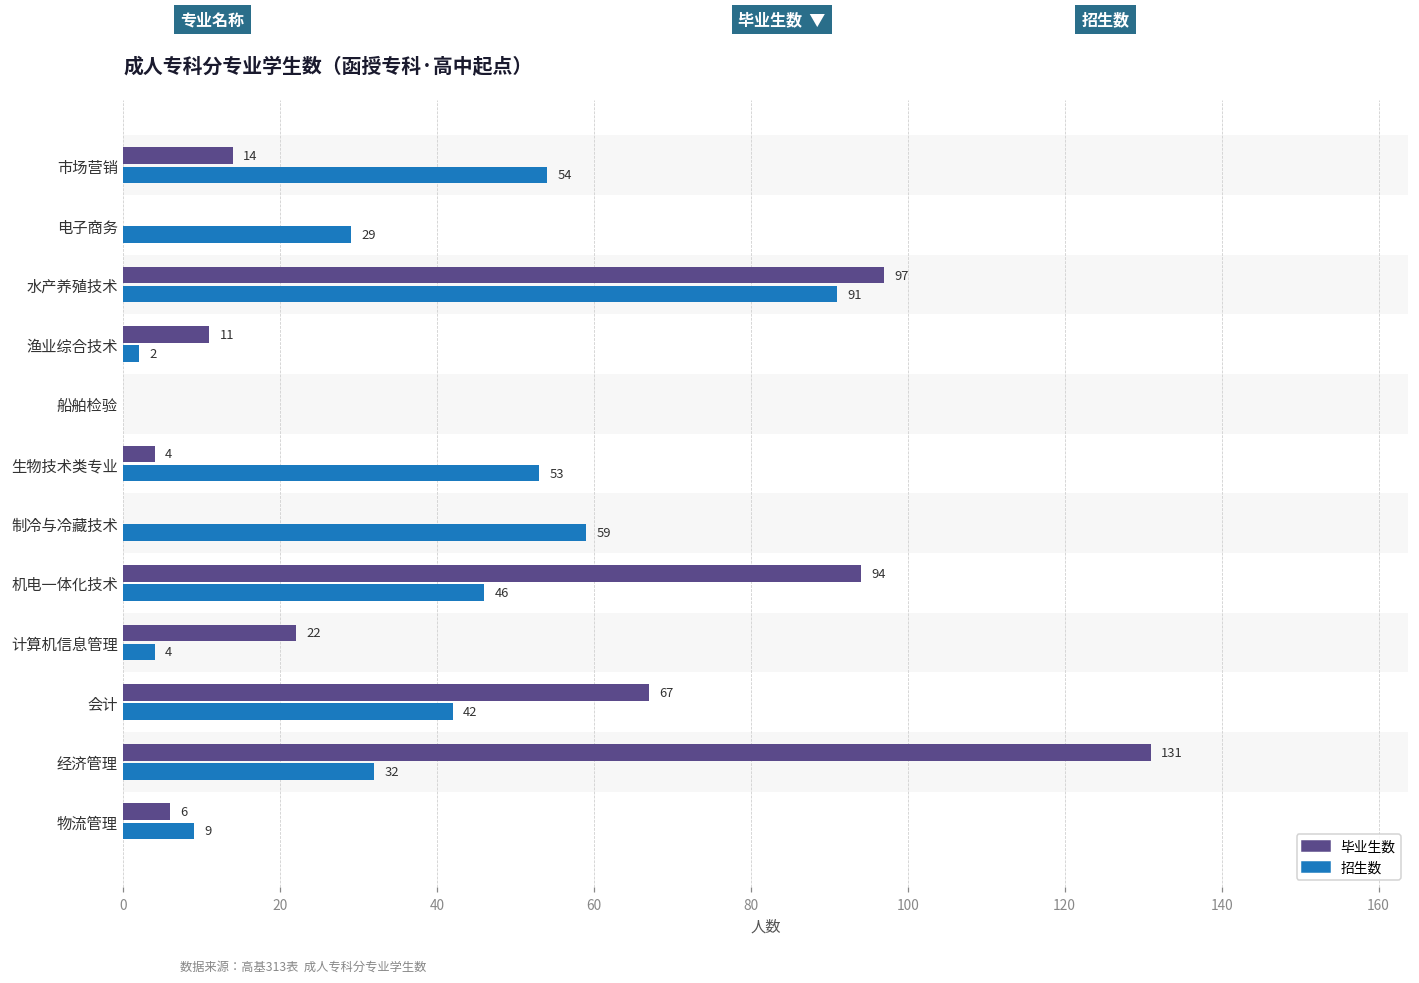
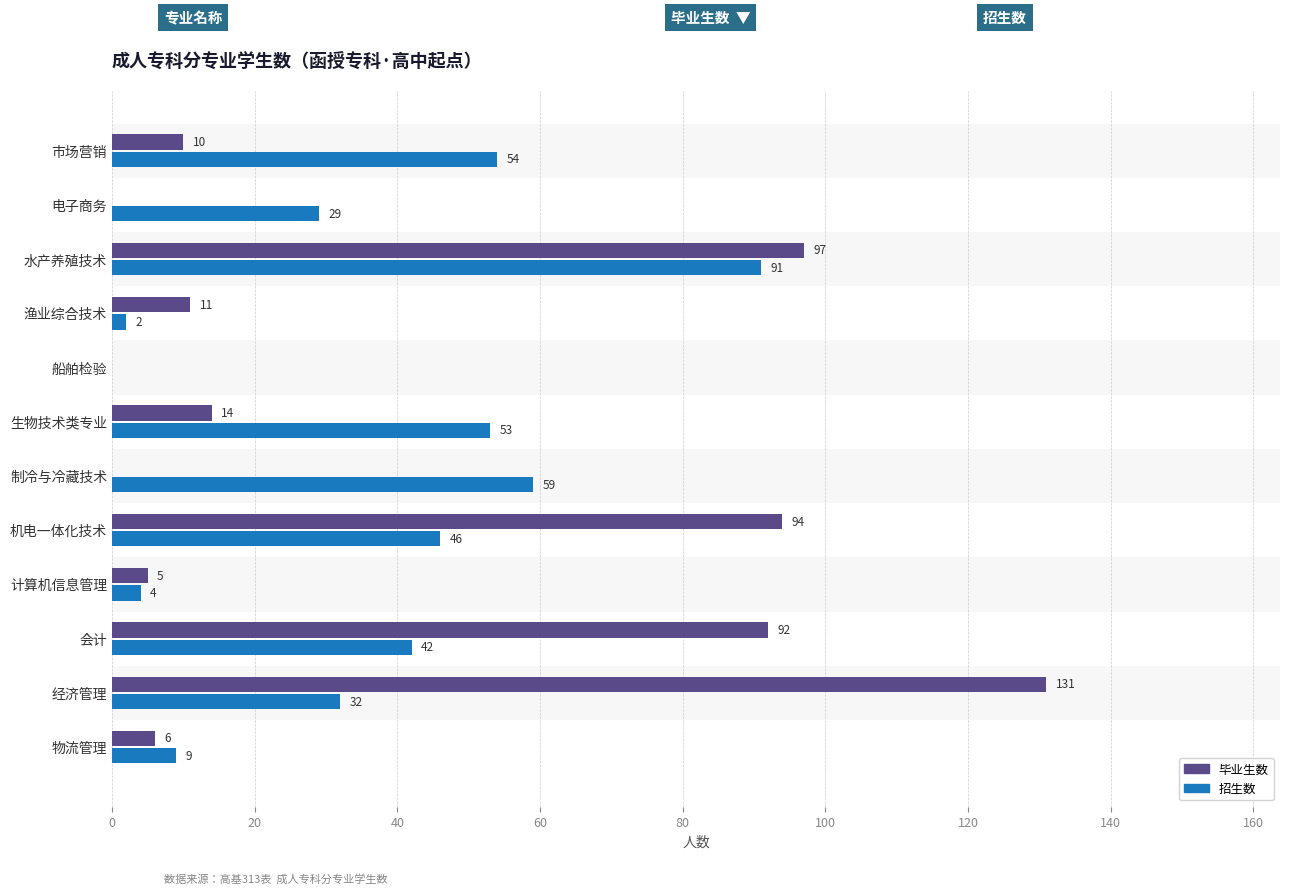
  {
    "毕业生数": {
-     "市场营销": 14,
+     "市场营销": 10,
      "水产养殖技术": 97,
      "渔业综合技术": 11,
-     "生物技术类专业": 4,
+     "生物技术类专业": 14,
      "机电一体化技术": 94,
-     "计算机信息管理": 22,
-     "会计": 67,
+     "计算机信息管理": 5,
+     "会计": 92,
      "经济管理": 131,
      "物流管理": 6
    },
    "招生数": {
      "市场营销": 54,
      "电子商务": 29,
      "水产养殖技术": 91,
      "渔业综合技术": 2,
      "生物技术类专业": 53,
      "制冷与冷藏技术": 59,
      "机电一体化技术": 46,
      "计算机信息管理": 4,
      "会计": 42,
      "经济管理": 32,
      "物流管理": 9
    }
  }
